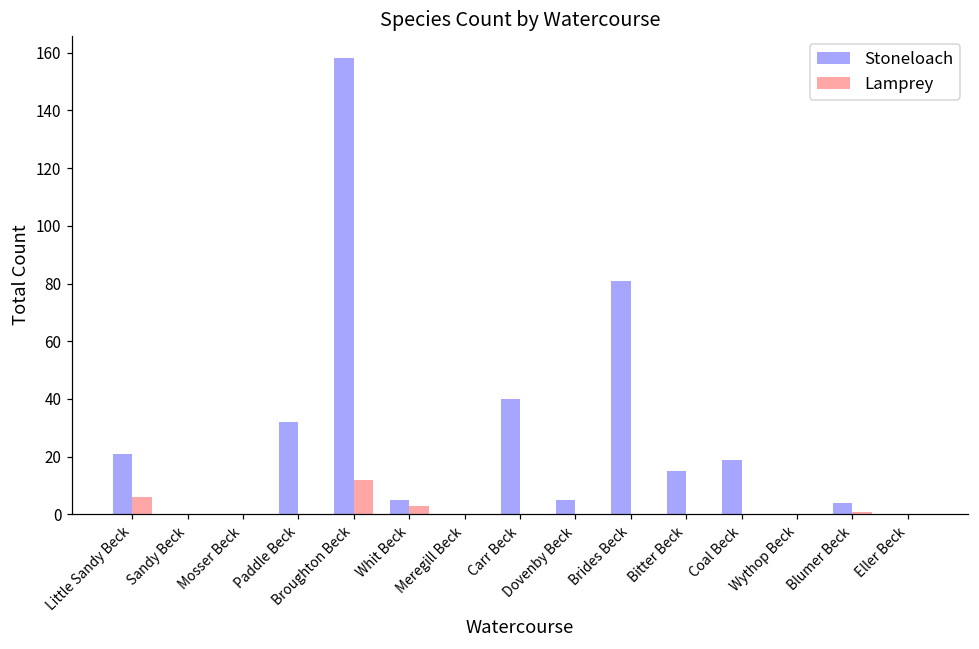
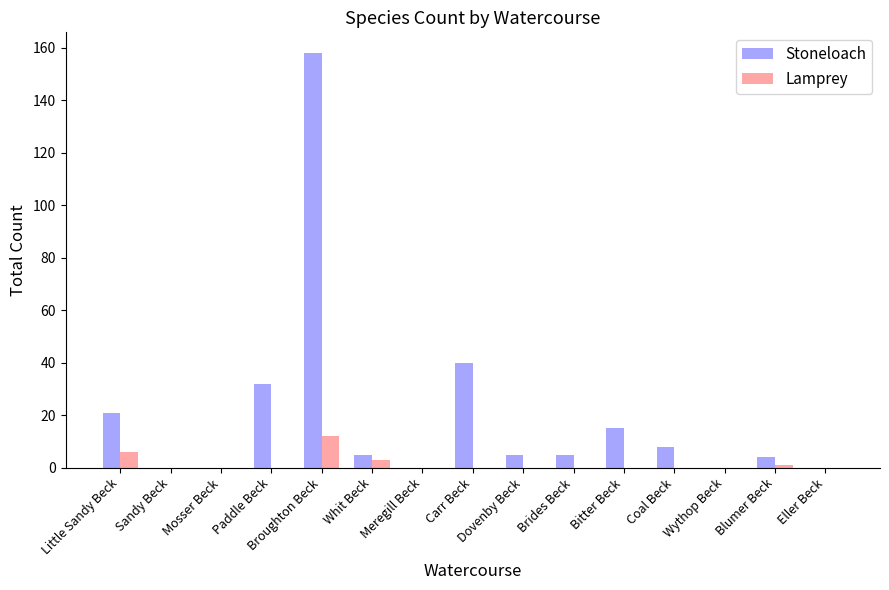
  {
    "Stoneloach": {
      "Little Sandy Beck": 21,
      "Sandy Beck": 0,
      "Mosser Beck": 0,
      "Paddle Beck": 32,
      "Broughton Beck": 158,
      "Whit Beck": 5,
      "Meregill Beck": 0,
      "Carr Beck": 40,
      "Dovenby Beck": 5,
-     "Brides Beck": 81,
+     "Brides Beck": 5,
      "Bitter Beck": 15,
-     "Coal Beck": 19,
+     "Coal Beck": 8,
      "Wythop Beck": 0,
      "Blumer Beck": 4,
      "Eller Beck": 0
    },
    "Lamprey": {
      "Little Sandy Beck": 6,
      "Sandy Beck": 0,
      "Mosser Beck": 0,
      "Paddle Beck": 0,
      "Broughton Beck": 12,
      "Whit Beck": 3,
      "Meregill Beck": 0,
      "Carr Beck": 0,
      "Dovenby Beck": 0,
      "Brides Beck": 0,
      "Bitter Beck": 0,
      "Coal Beck": 0,
      "Wythop Beck": 0,
      "Blumer Beck": 1,
      "Eller Beck": 0
    }
  }
